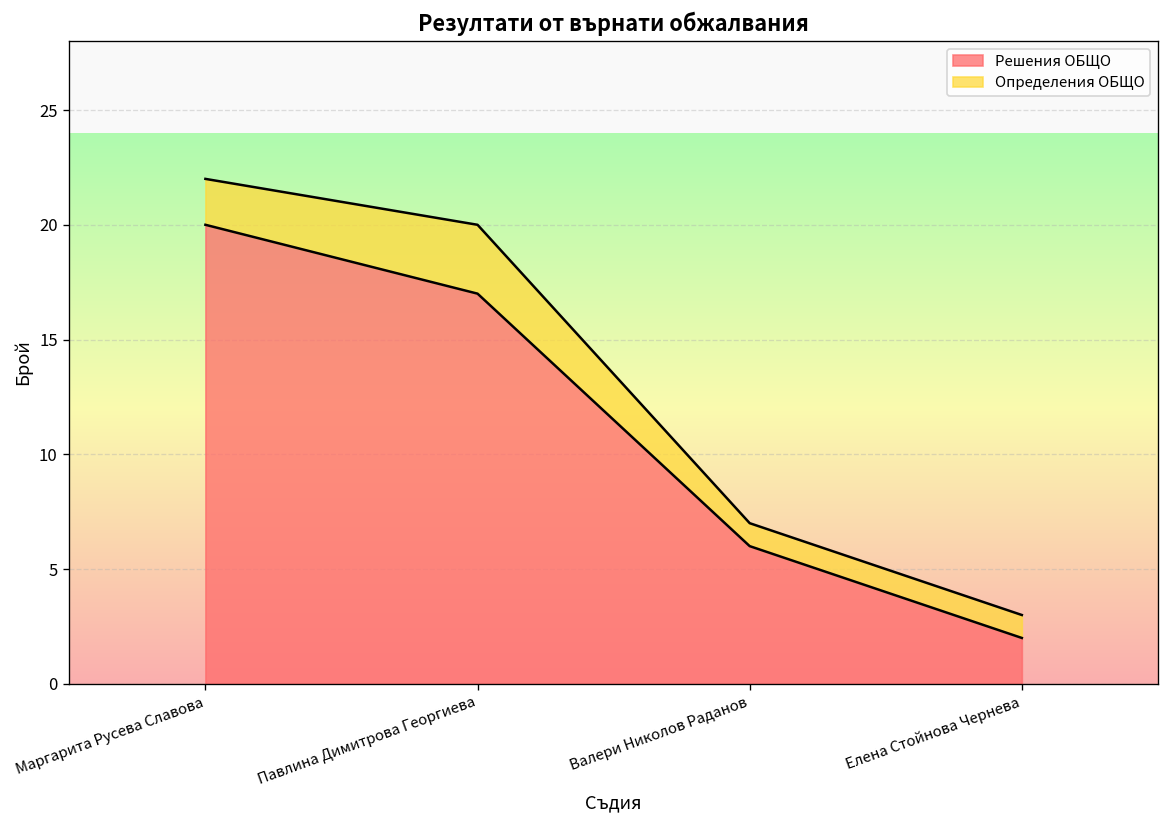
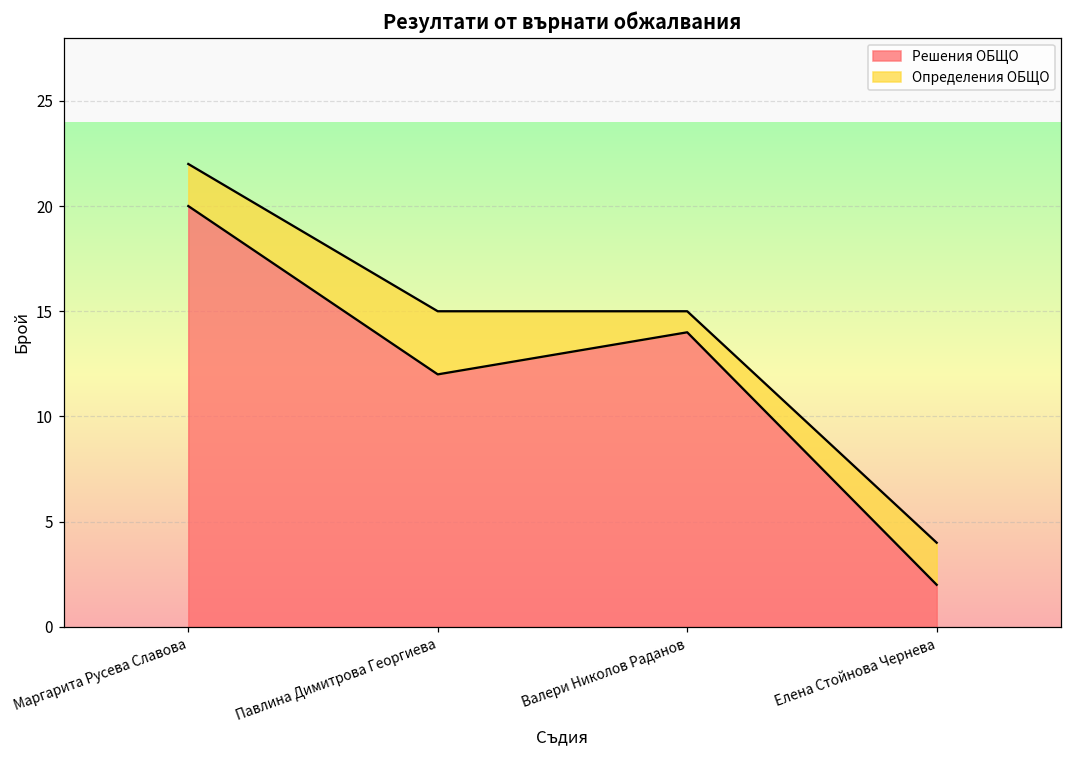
  {
    "Решения ОБЩО": {
      "Маргарита Русева Славова": 20,
-     "Павлина Димитрова Георгиева": 17,
-     "Валери Николов Раданов": 6,
+     "Павлина Димитрова Георгиева": 12,
+     "Валери Николов Раданов": 14,
      "Елена Стойнова Чернева": 2
    },
    "Определения ОБЩО": {
      "Маргарита Русева Славова": 2,
      "Павлина Димитрова Георгиева": 3,
      "Валери Николов Раданов": 1,
-     "Елена Стойнова Чернева": 1
+     "Елена Стойнова Чернева": 2
    }
  }
